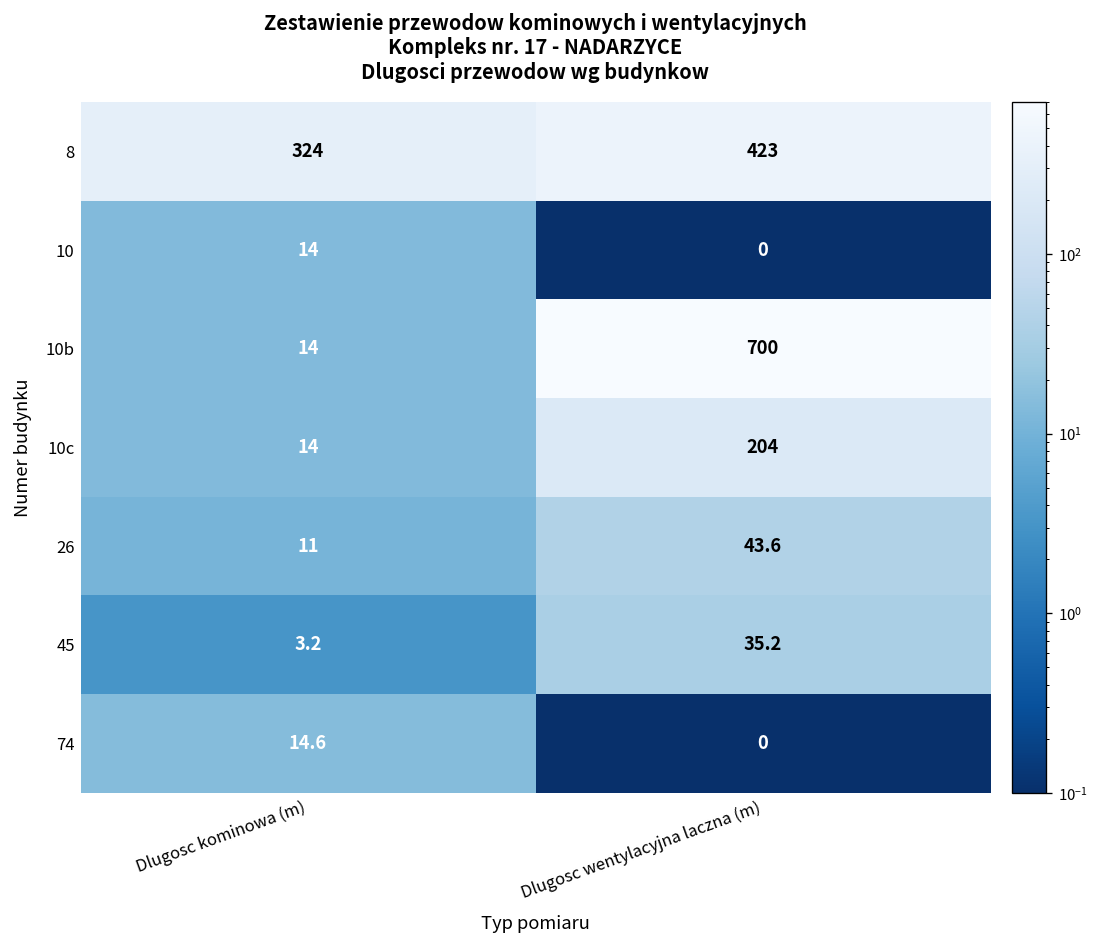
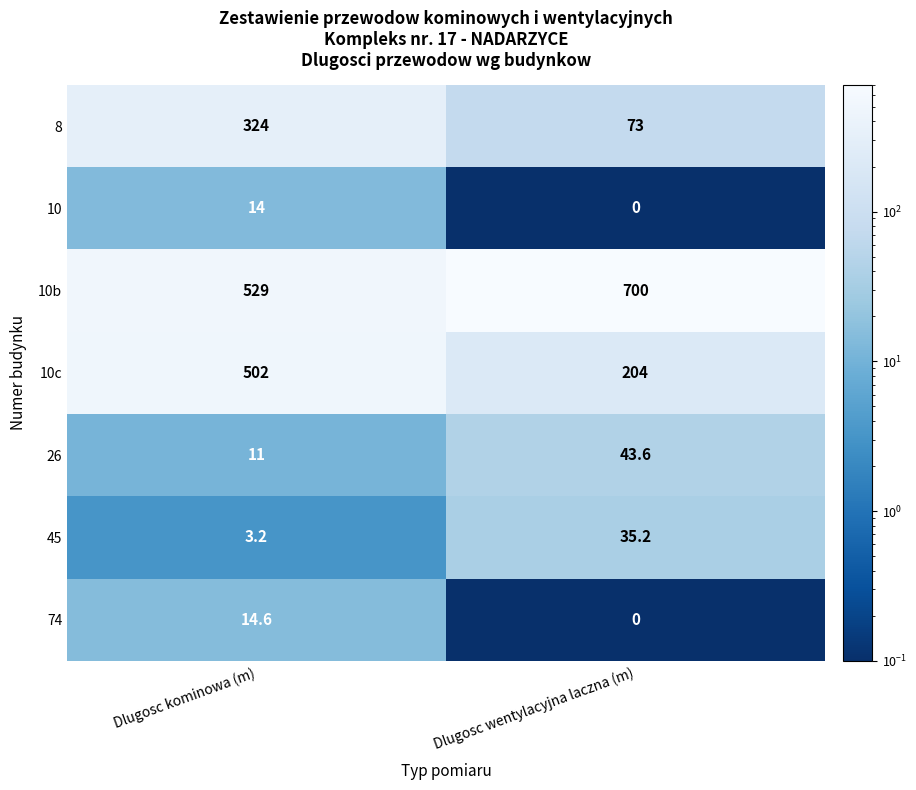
  {
    "8": {
      "Dlugosc kominowa (m)": 324,
-     "Dlugosc wentylacyjna laczna (m)": 423
+     "Dlugosc wentylacyjna laczna (m)": 73
    },
    "10": {
      "Dlugosc kominowa (m)": 14,
      "Dlugosc wentylacyjna laczna (m)": 0
    },
    "10b": {
-     "Dlugosc kominowa (m)": 14,
+     "Dlugosc kominowa (m)": 529,
      "Dlugosc wentylacyjna laczna (m)": 700
    },
    "10c": {
-     "Dlugosc kominowa (m)": 14,
+     "Dlugosc kominowa (m)": 502,
      "Dlugosc wentylacyjna laczna (m)": 204
    },
    "26": {
      "Dlugosc kominowa (m)": 11,
      "Dlugosc wentylacyjna laczna (m)": 43.6
    },
    "45": {
      "Dlugosc kominowa (m)": 3.2,
      "Dlugosc wentylacyjna laczna (m)": 35.2
    },
    "74": {
      "Dlugosc kominowa (m)": 14.6,
      "Dlugosc wentylacyjna laczna (m)": 0
    }
  }
